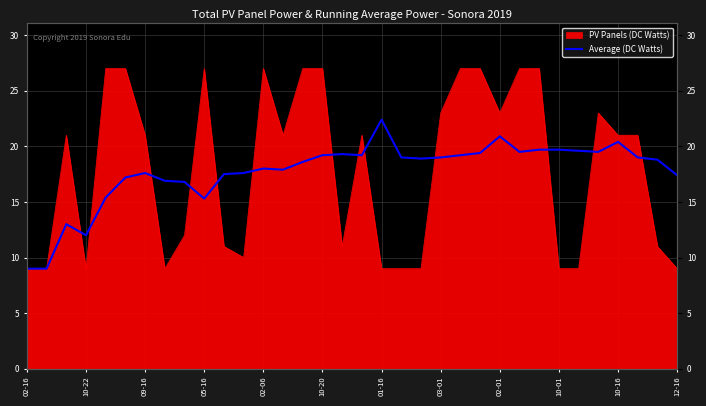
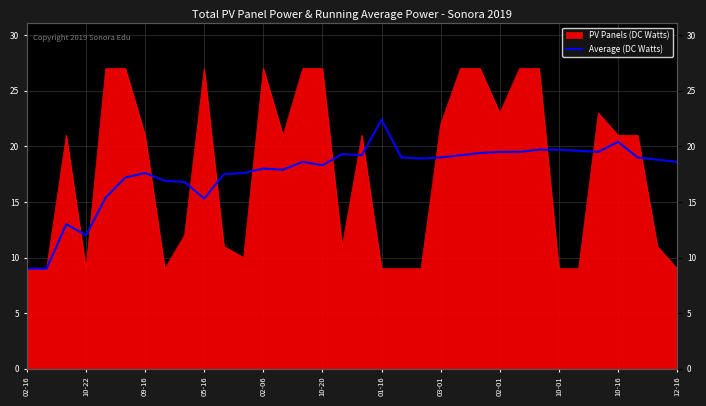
  {
    "PV Panels (DC Watts)": {
      "10-22": 9,
      "09-16": 21,
      "05-16": 27,
      "02-06": 27,
      "10-20": 27,
      "01-16": 9,
-     "03-01": 23,
+     "03-01": 22,
      "02-01": 23,
      "10-01": 9,
      "10-16": 21,
      "12-16": 9
    },
    "Average (DC Watts)": {
      "10-22": 12.0,
      "09-16": 17.6,
      "05-16": 15.3,
      "02-06": 18.0,
-     "10-20": 19.2,
+     "10-20": 18.3,
      "01-16": 22.4,
      "03-01": 19.0,
-     "02-01": 20.9,
+     "02-01": 19.5,
      "10-01": 19.7,
      "10-16": 20.4,
-     "12-16": 17.4
+     "12-16": 18.6
    }
  }
